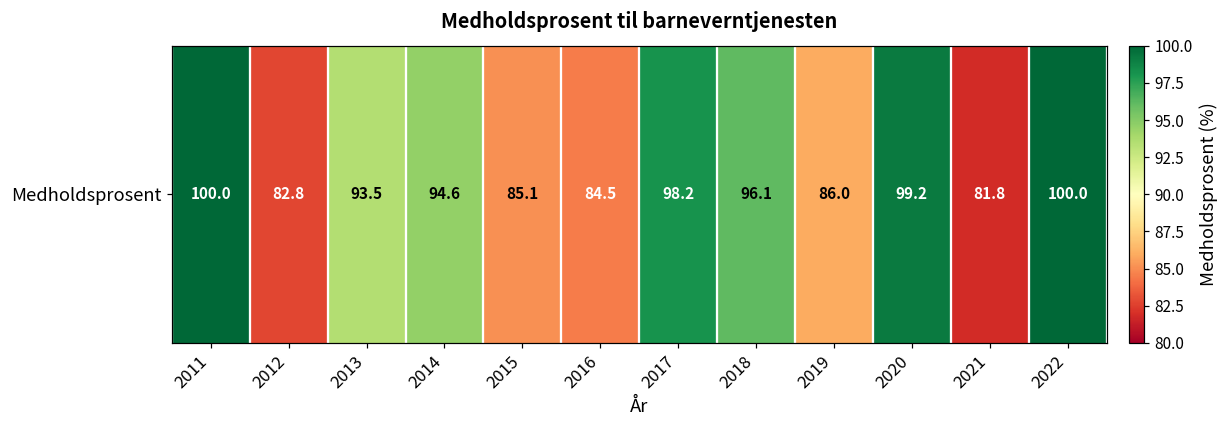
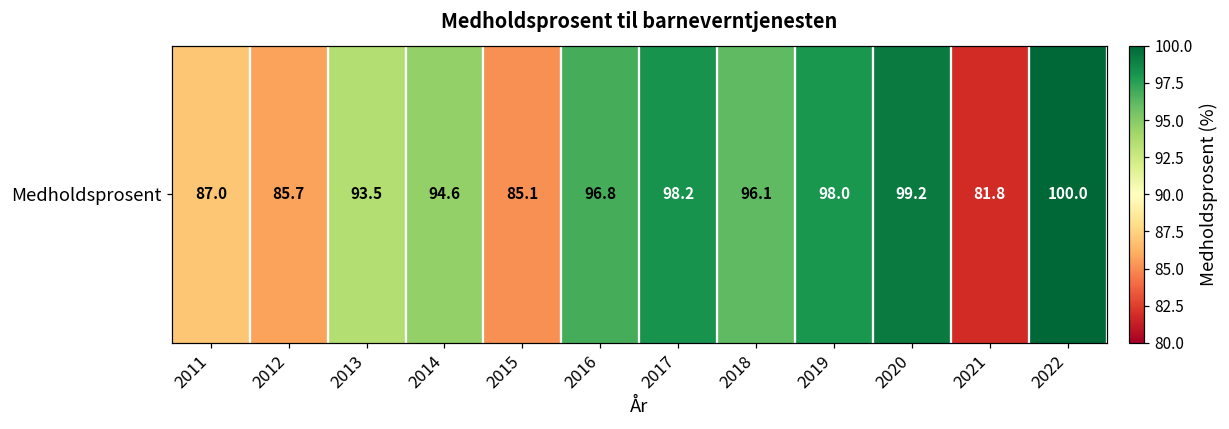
  {
    "Medholdsprosent": {
-     "2011": 100.0,
-     "2012": 82.8,
+     "2011": 87.0,
+     "2012": 85.7,
      "2013": 93.5,
      "2014": 94.6,
      "2015": 85.1,
-     "2016": 84.5,
+     "2016": 96.8,
      "2017": 98.2,
      "2018": 96.1,
-     "2019": 86.0,
+     "2019": 98.0,
      "2020": 99.2,
      "2021": 81.8,
      "2022": 100.0
    }
  }
